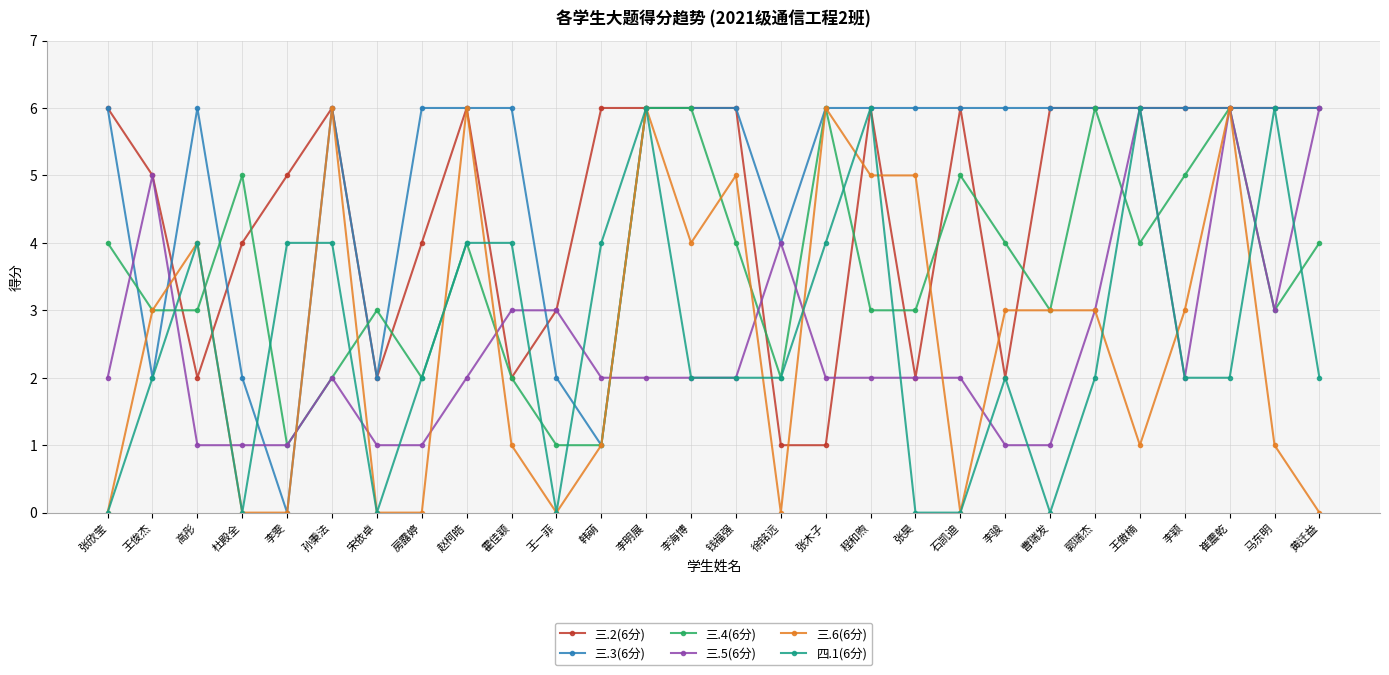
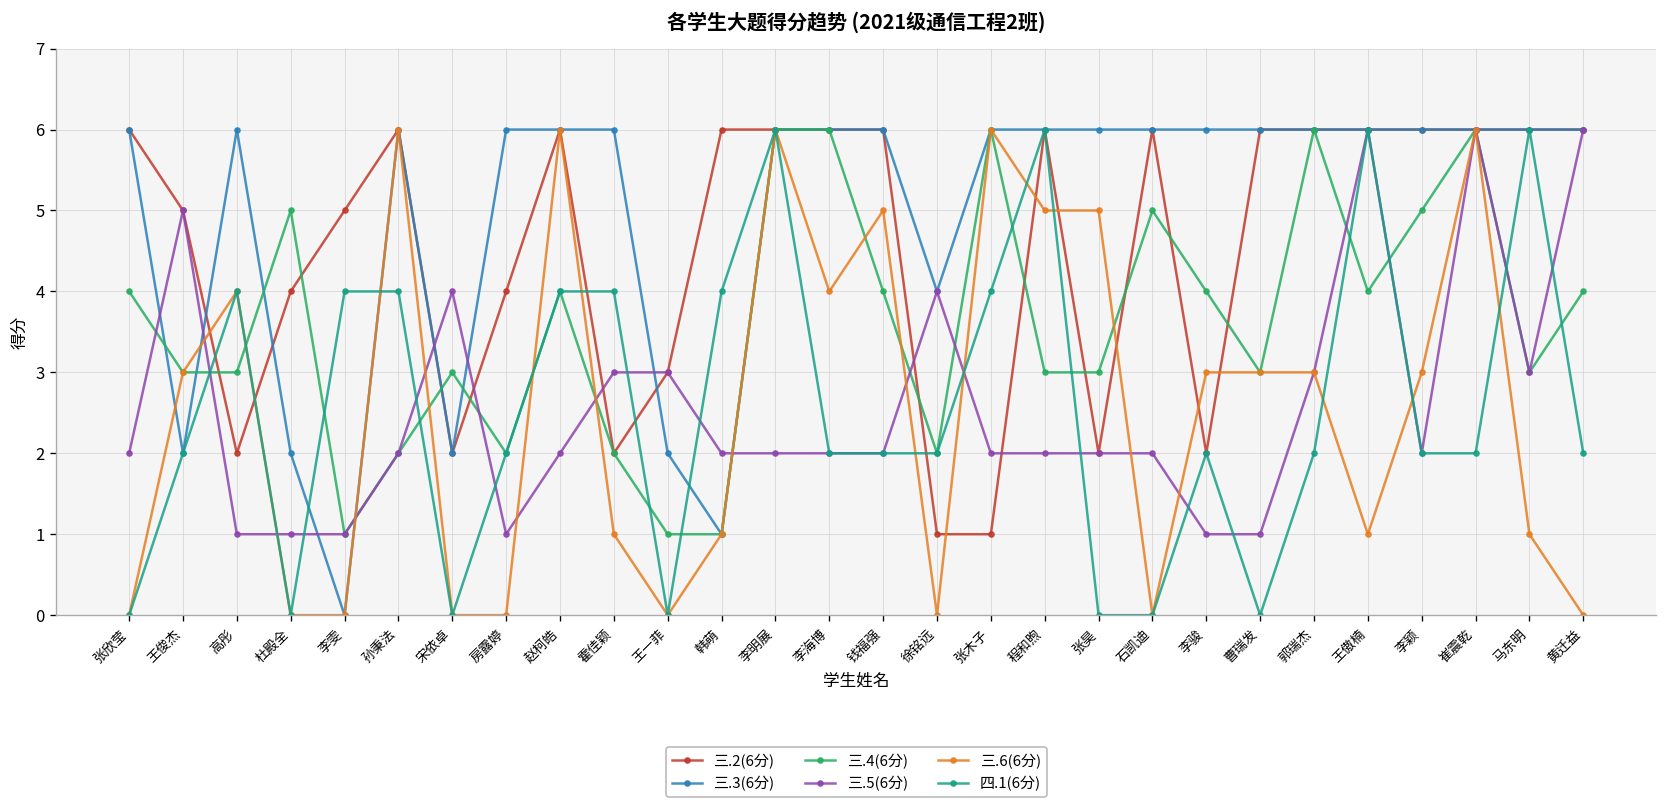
  {
    "三.2(6分)": {
      "高彤": 2,
      "杜殿全": 4,
      "李雯": 5,
      "房露婷": 4,
      "韩萌": 6,
      "徐铭远": 1,
      "张木子": 1
    },
    "三.3(6分)": {
      "高彤": 6,
      "杜殿全": 2,
      "房露婷": 6,
      "霍佳颖": 6,
      "王一菲": 2,
      "张昊": 6,
      "李骏": 6
    },
    "三.5(6分)": {
      "张欣莹": 2,
      "高彤": 1,
      "杜殿全": 1,
-     "宋依卓": 1,
+     "宋依卓": 4,
      "房露婷": 1,
      "赵柯皓": 2,
      "霍佳颖": 3,
      "韩萌": 2,
      "李明展": 2,
      "张木子": 2,
      "程和煦": 2,
      "石凯迪": 2,
      "李骏": 1,
      "曹瑞发": 1
    },
    "三.6(6分)": {
      "房露婷": 0,
      "霍佳颖": 1,
      "李海博": 4,
      "钱福强": 5,
      "徐铭远": 0,
      "程和煦": 5,
      "张昊": 5,
      "李骏": 3,
      "王傲楠": 1,
      "李颖": 3,
      "马东明": 1,
      "黄迁益": 0
    }
  }
